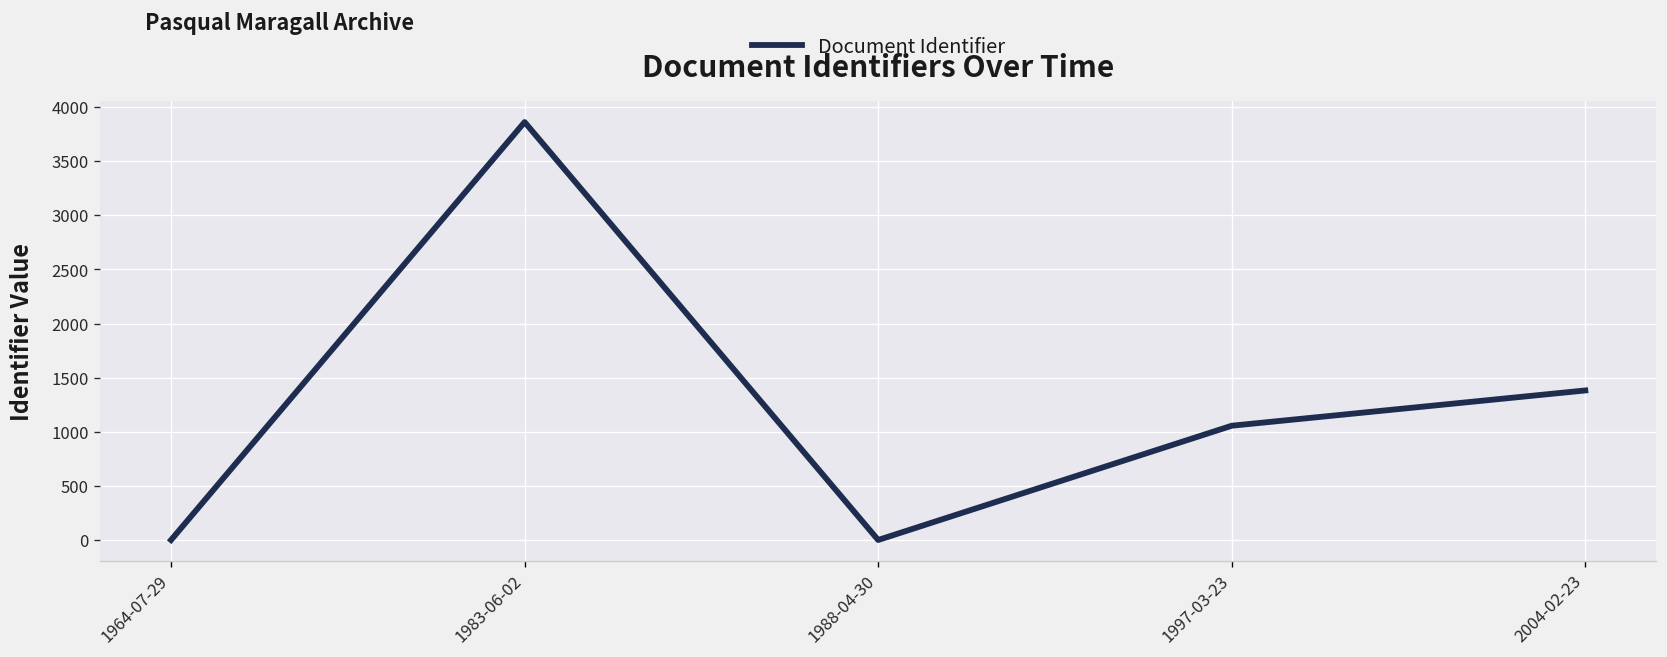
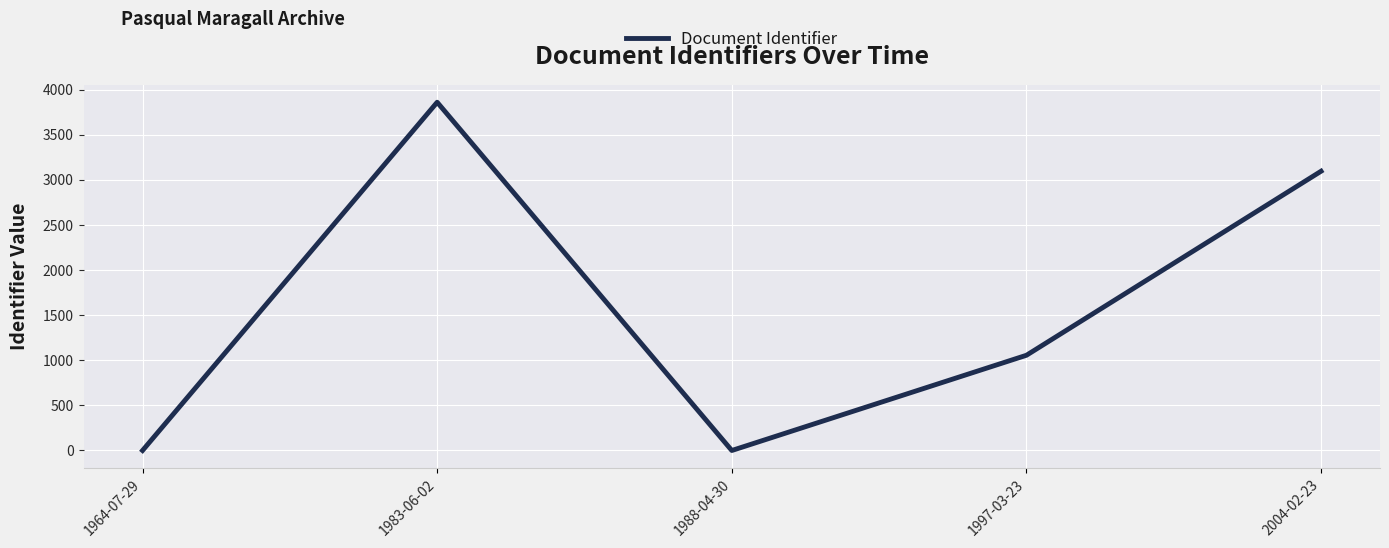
  {
    "1964-07-29": 0,
    "1983-06-02": 3900,
    "1988-04-30": 0,
    "1997-03-23": 1100,
-   "2004-02-23": 1400
+   "2004-02-23": 3100
  }
